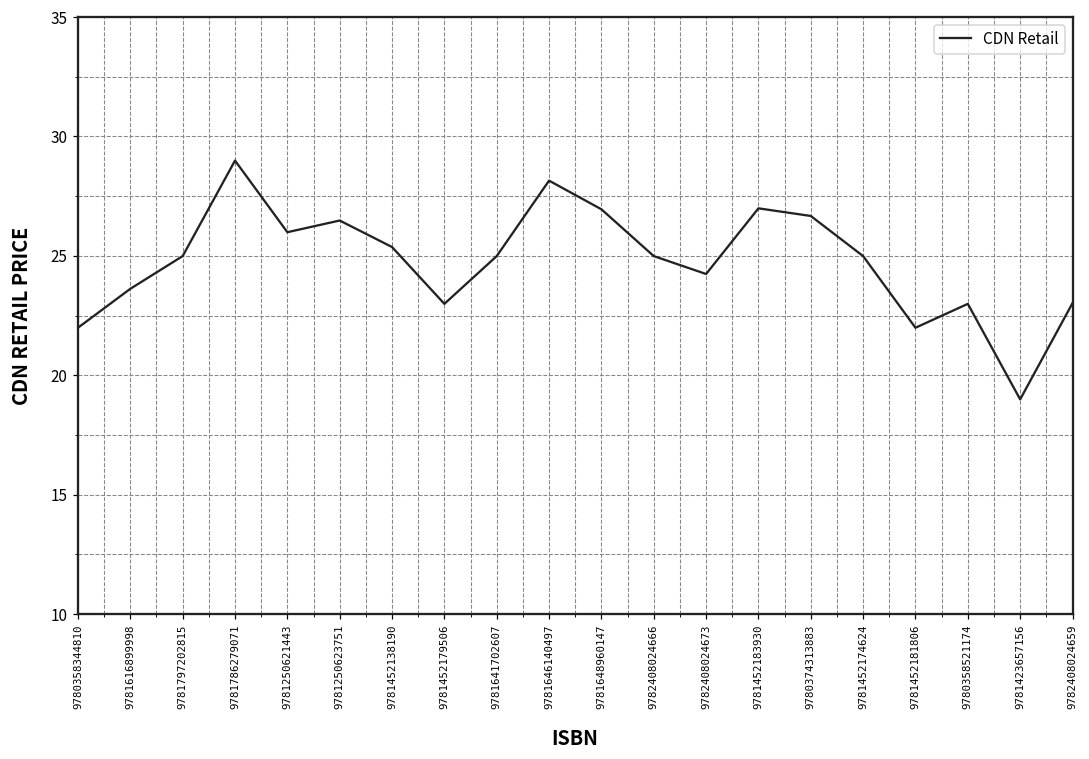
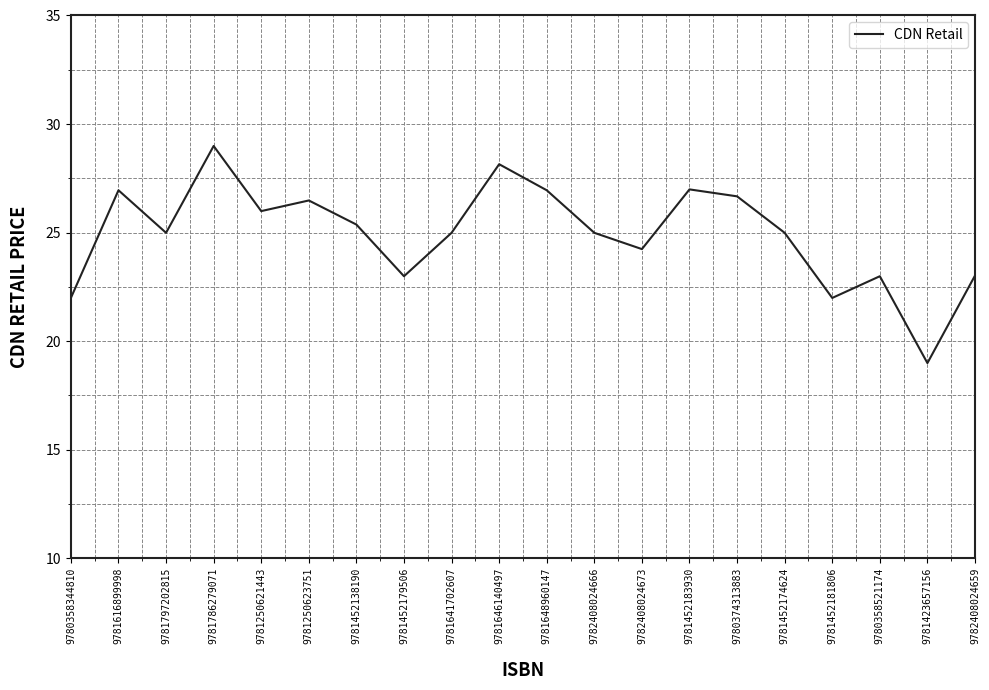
  {
    "9780358344810": 22.0,
-   "9781616899998": 23.6,
+   "9781616899998": 27.0,
    "9781797202815": 25.0,
    "9781786279071": 29.0,
    "9781250621443": 26.0,
    "9781250623751": 26.5,
    "9781452138190": 25.4,
    "9781452179506": 23.0,
    "9781641702607": 25.0,
    "9781646140497": 28.2,
    "9781648960147": 27.0,
    "9782408024666": 25.0,
    "9782408024673": 24.2,
    "9781452183930": 27.0,
    "9780374313883": 26.7,
    "9781452174624": 25.0,
    "9781452181806": 22.0,
    "9780358521174": 23.0,
    "9781423657156": 19.0,
    "9782408024659": 23.0
  }
